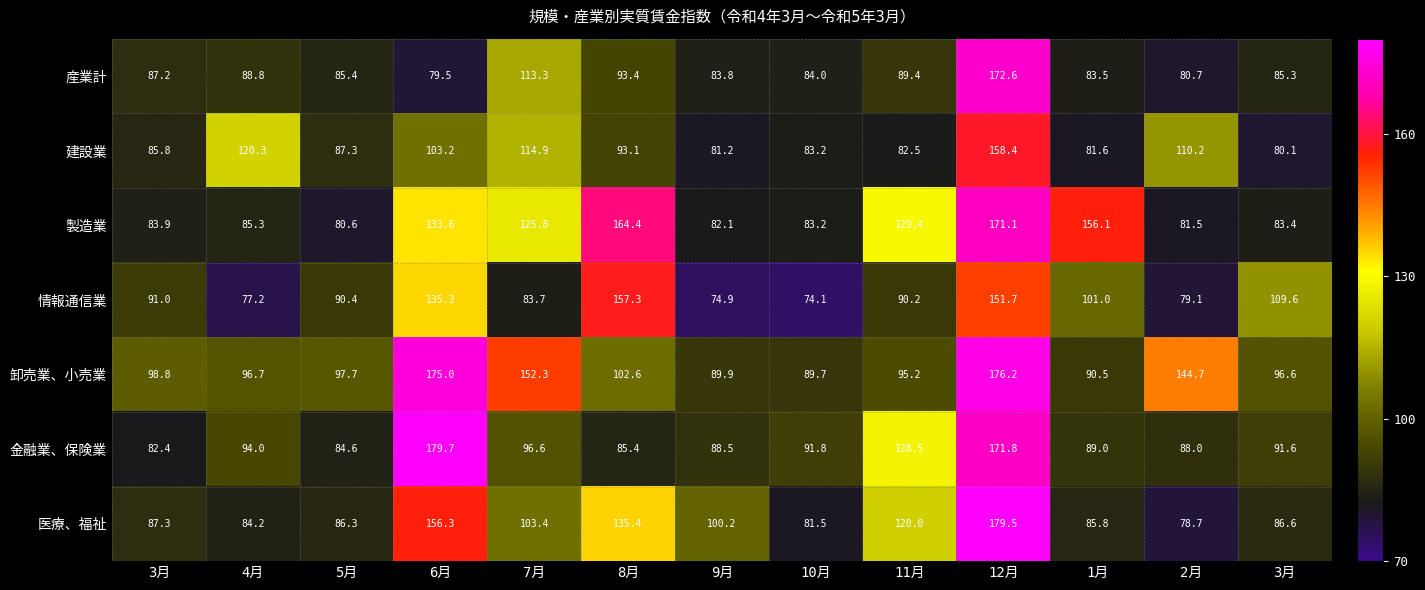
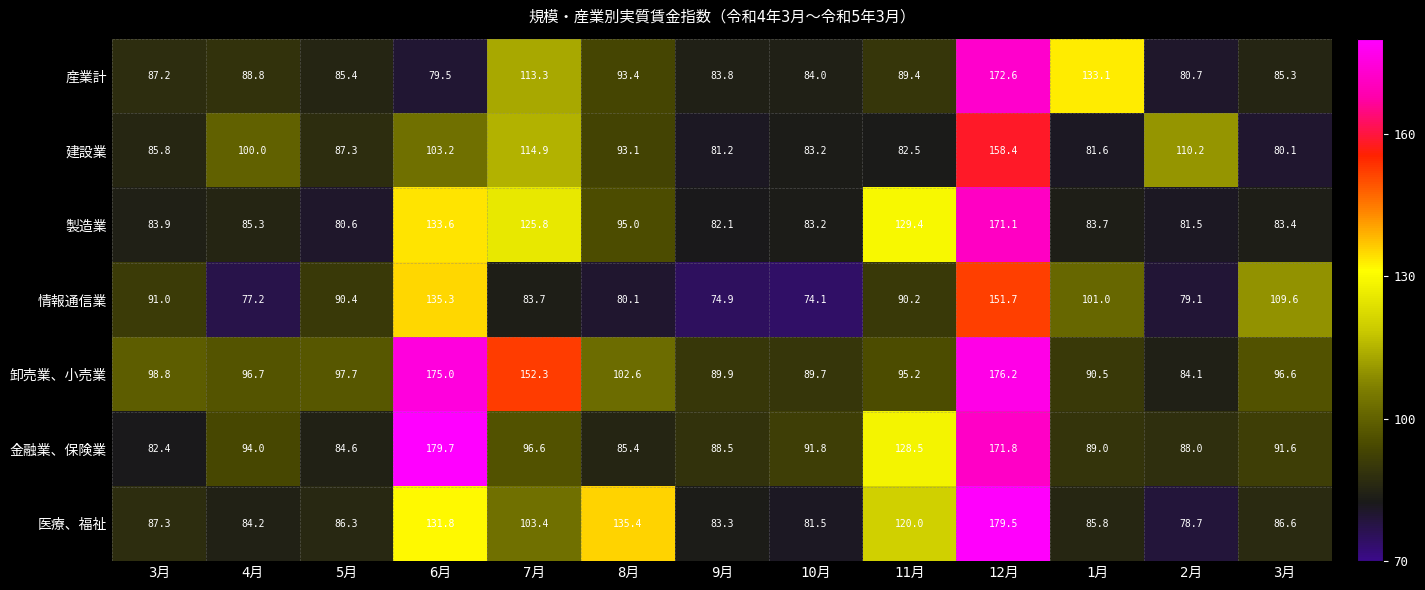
  {
    "産業計": {
      "4月": 88.8,
      "5月": 85.4,
      "6月": 79.5,
      "7月": 113.3,
      "8月": 93.4,
      "9月": 83.8,
      "10月": 84.0,
      "11月": 89.4,
      "12月": 172.6,
-     "1月": 83.5,
+     "1月": 133.1,
      "2月": 80.7
    },
    "建設業": {
-     "4月": 120.3,
+     "4月": 100.0,
      "5月": 87.3,
      "6月": 103.2,
      "7月": 114.9,
      "8月": 93.1,
      "9月": 81.2,
      "10月": 83.2,
      "11月": 82.5,
      "12月": 158.4,
      "1月": 81.6,
      "2月": 110.2
    },
    "製造業": {
      "4月": 85.3,
      "5月": 80.6,
      "6月": 133.6,
      "7月": 125.8,
-     "8月": 164.4,
+     "8月": 95.0,
      "9月": 82.1,
      "10月": 83.2,
      "11月": 129.4,
      "12月": 171.1,
-     "1月": 156.1,
+     "1月": 83.7,
      "2月": 81.5
    },
    "情報通信業": {
      "4月": 77.2,
      "5月": 90.4,
      "6月": 135.3,
      "7月": 83.7,
-     "8月": 157.3,
+     "8月": 80.1,
      "9月": 74.9,
      "10月": 74.1,
      "11月": 90.2,
      "12月": 151.7,
      "1月": 101.0,
      "2月": 79.1
    },
    "卸売業、小売業": {
      "4月": 96.7,
      "5月": 97.7,
      "6月": 175.0,
      "7月": 152.3,
      "8月": 102.6,
      "9月": 89.9,
      "10月": 89.7,
      "11月": 95.2,
      "12月": 176.2,
      "1月": 90.5,
-     "2月": 144.7
+     "2月": 84.1
    },
    "金融業、保険業": {
      "4月": 94.0,
      "5月": 84.6,
      "6月": 179.7,
      "7月": 96.6,
      "8月": 85.4,
      "9月": 88.5,
      "10月": 91.8,
      "11月": 128.5,
      "12月": 171.8,
      "1月": 89.0,
      "2月": 88.0
    },
    "医療、福祉": {
      "4月": 84.2,
      "5月": 86.3,
-     "6月": 156.3,
+     "6月": 131.8,
      "7月": 103.4,
      "8月": 135.4,
-     "9月": 100.2,
+     "9月": 83.3,
      "10月": 81.5,
      "11月": 120.0,
      "12月": 179.5,
      "1月": 85.8,
      "2月": 78.7
    }
  }
